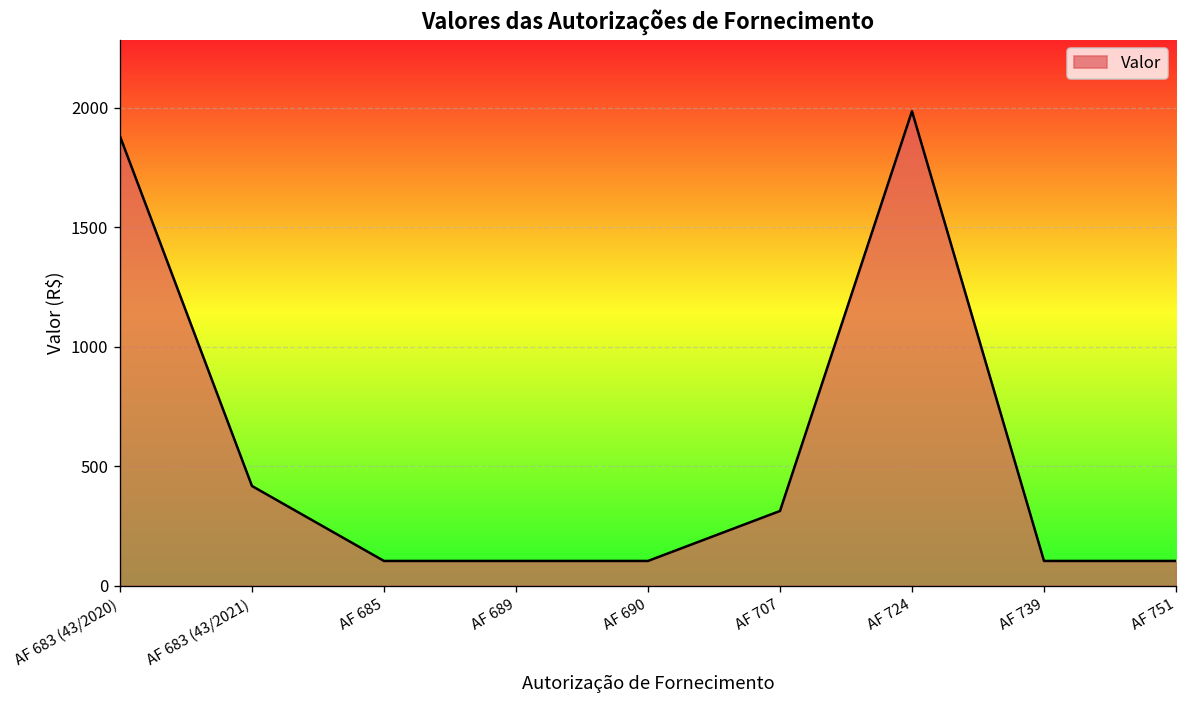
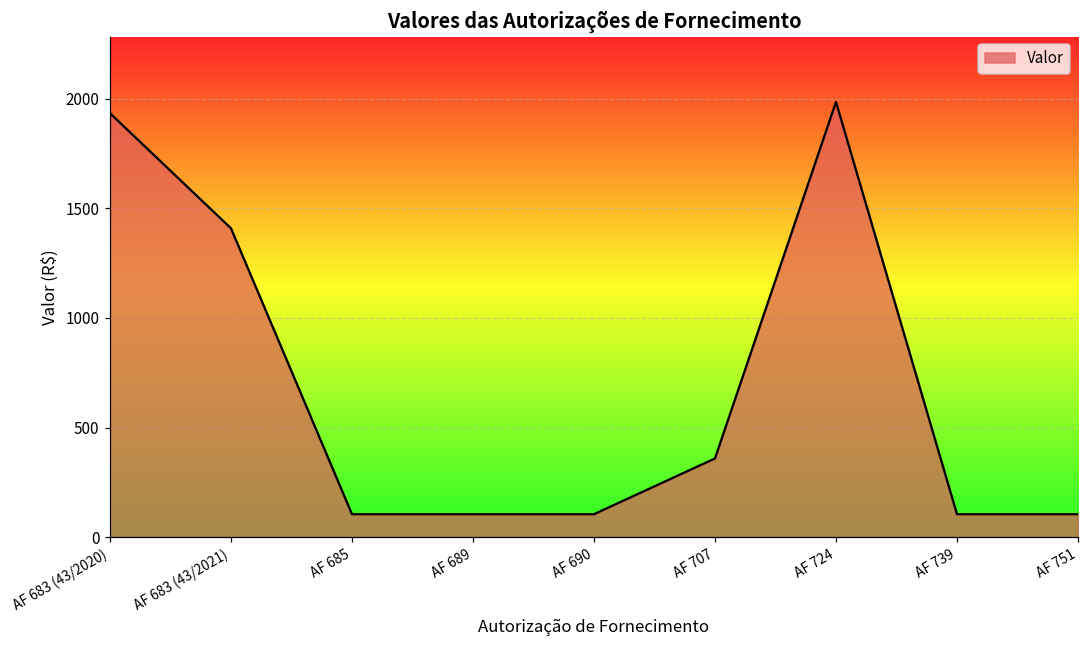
  {
-   "AF 683 (43/2020)": 1880,
-   "AF 683 (43/2021)": 420,
+   "AF 683 (43/2020)": 1930,
+   "AF 683 (43/2021)": 1410,
    "AF 685": 100,
    "AF 689": 100,
    "AF 690": 100,
-   "AF 707": 310,
+   "AF 707": 360,
    "AF 724": 1990,
    "AF 739": 100,
    "AF 751": 100
  }
